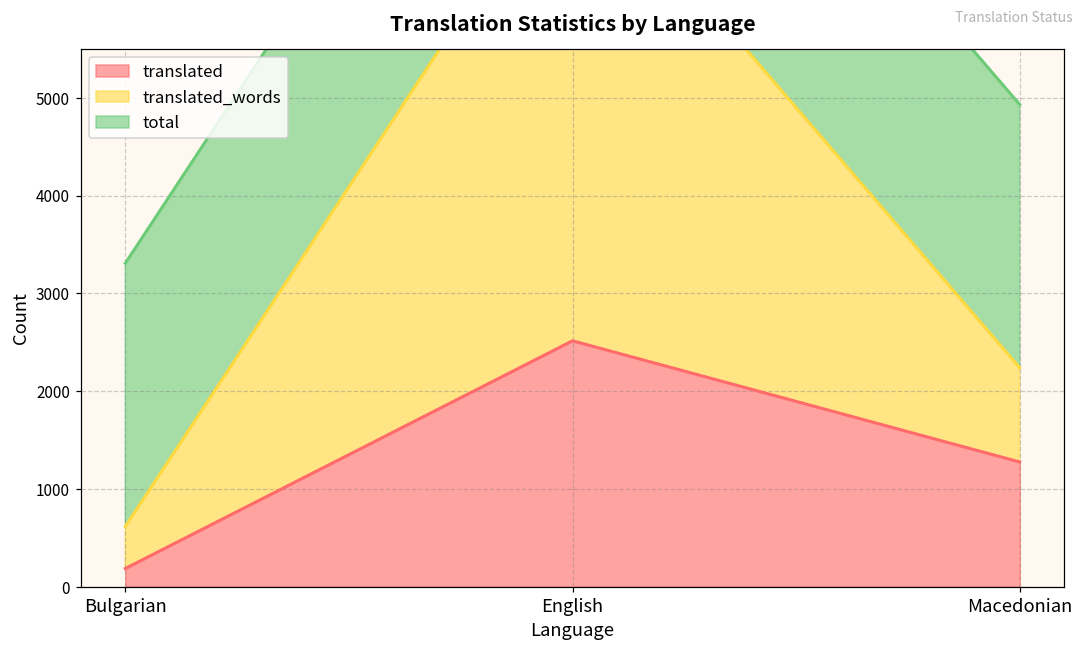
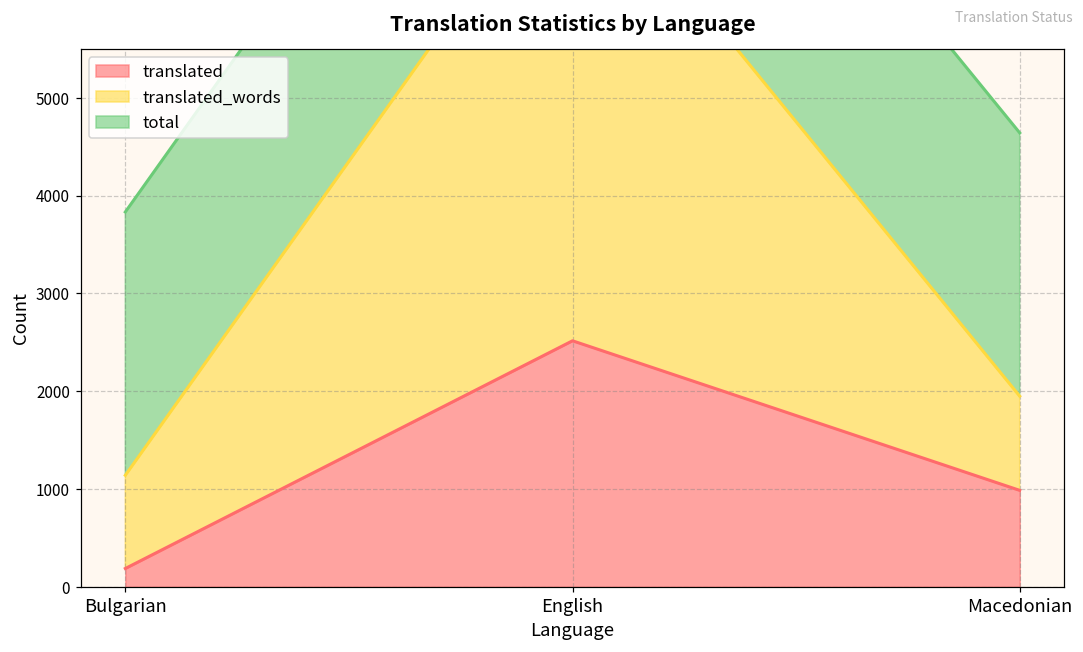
  {
    "translated": {
      "Bulgarian": 200,
      "English": 2500,
-     "Macedonian": 1300
+     "Macedonian": 1000
    },
    "translated_words": {
-     "Bulgarian": 400,
+     "Bulgarian": 1000,
      "Macedonian": 1000
    },
    "total": {
      "Bulgarian": 2700,
      "Macedonian": 2700
    }
  }
